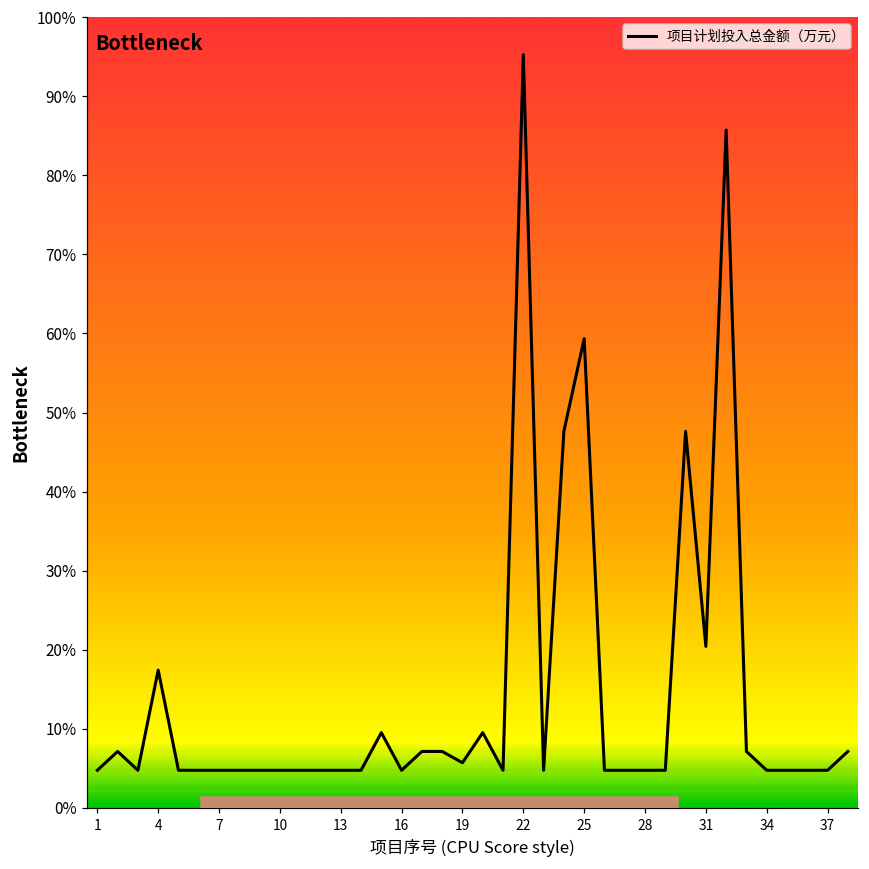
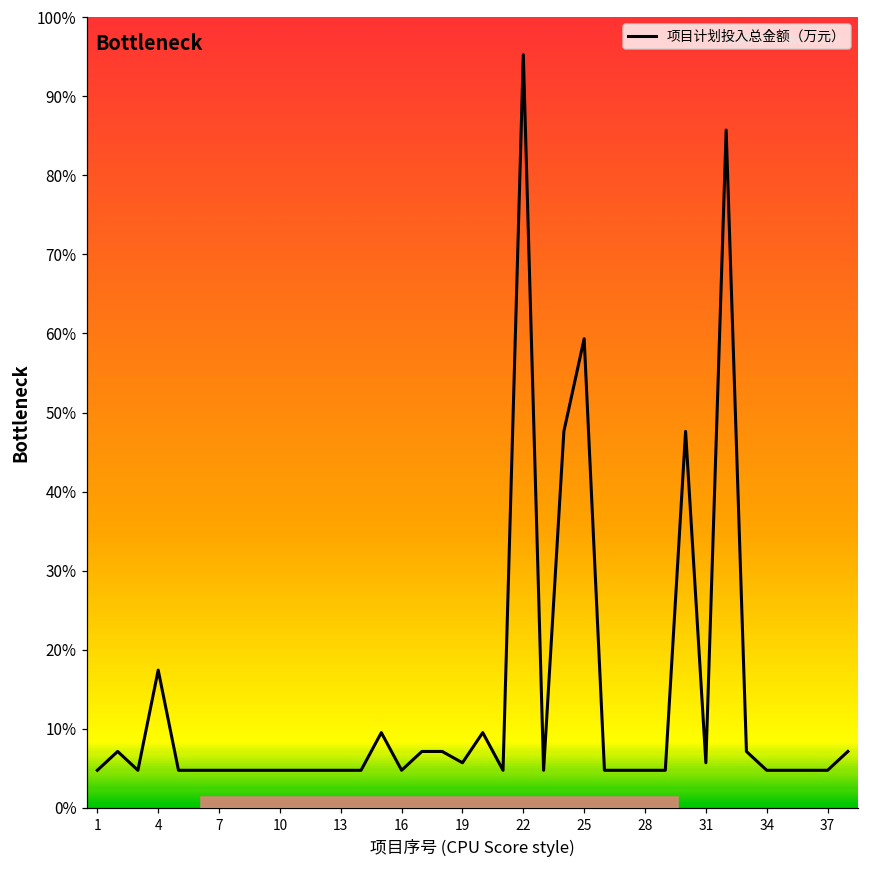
  {
    "1": "5%",
    "4": "17%",
    "7": "5%",
    "10": "5%",
    "13": "5%",
    "16": "5%",
    "19": "6%",
    "22": "95%",
    "25": "59%",
    "28": "5%",
-   "31": "20%",
+   "31": "6%",
    "34": "5%",
    "37": "5%"
  }
